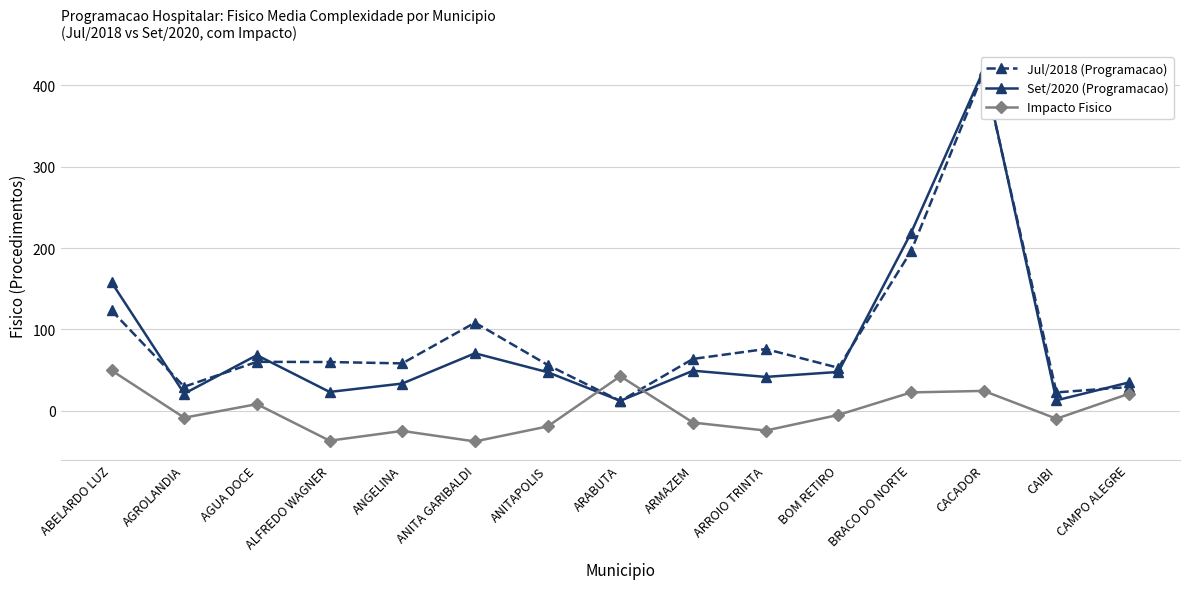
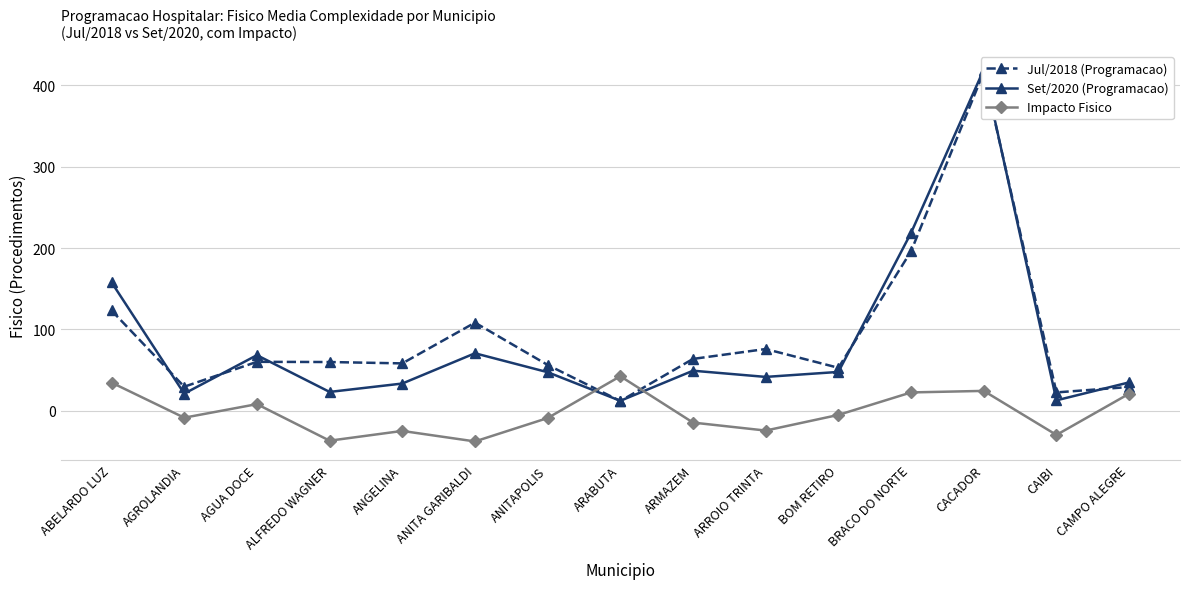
  {
    "Impacto Fisico": {
-     "ABELARDO LUZ": 50,
+     "ABELARDO LUZ": 30,
      "AGROLANDIA": -10,
      "AGUA DOCE": 10,
      "ALFREDO WAGNER": -40,
      "ANGELINA": -20,
      "ANITA GARIBALDI": -40,
-     "ANITAPOLIS": -20,
+     "ANITAPOLIS": -10,
      "ARABUTA": 40,
      "ARMAZEM": -10,
      "ARROIO TRINTA": -20,
      "BOM RETIRO": -10,
      "BRACO DO NORTE": 20,
      "CACADOR": 20,
-     "CAIBI": -10,
+     "CAIBI": -30,
      "CAMPO ALEGRE": 20
    }
  }
